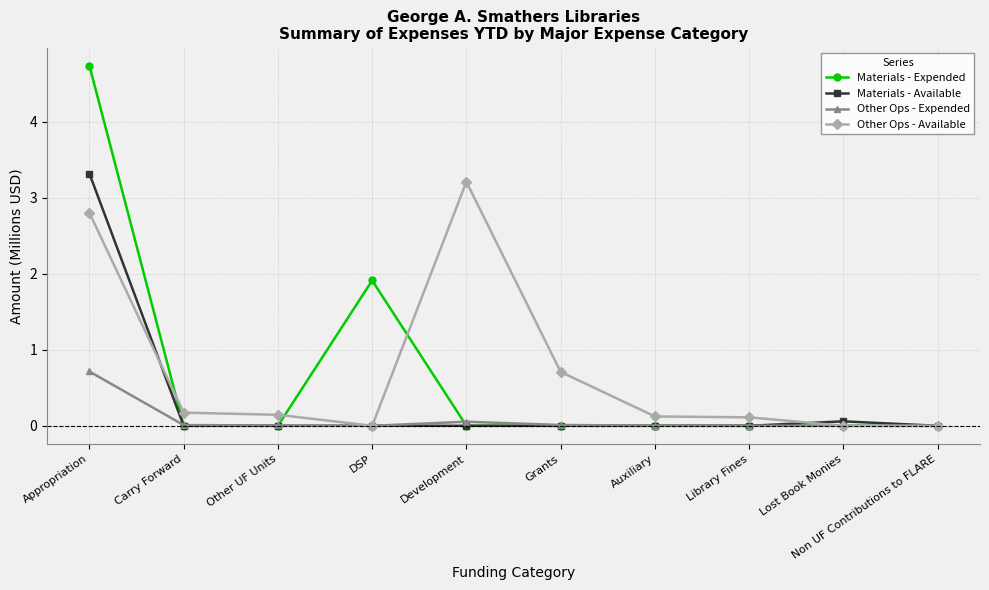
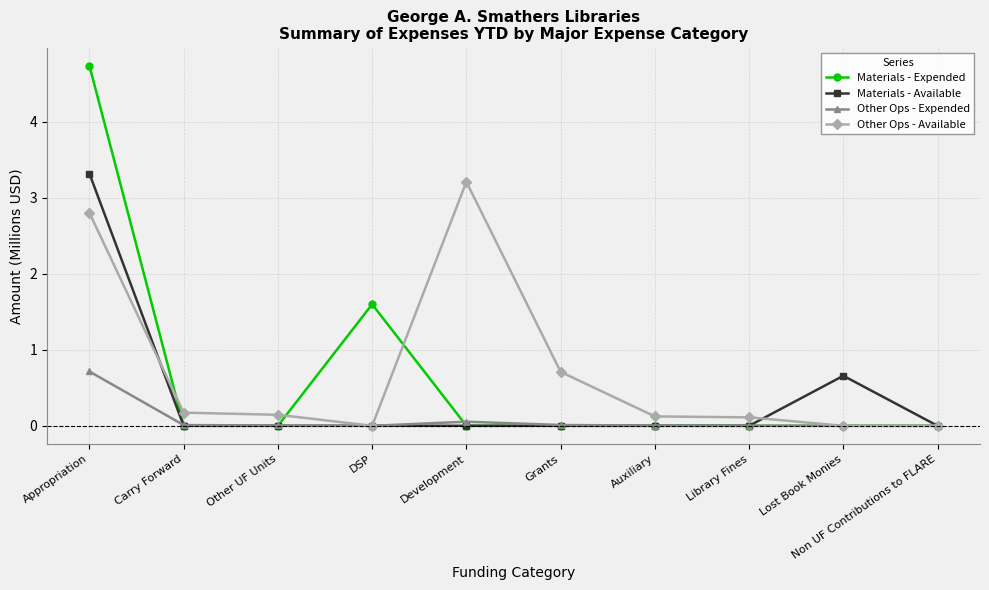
  {
    "Materials - Expended": {
      "Appropriation": 4.7,
-     "DSP": 1.9
+     "DSP": 1.6
    },
    "Materials - Available": {
      "Appropriation": 3.3,
-     "Lost Book Monies": 0.1
+     "Lost Book Monies": 0.7
    }
  }
